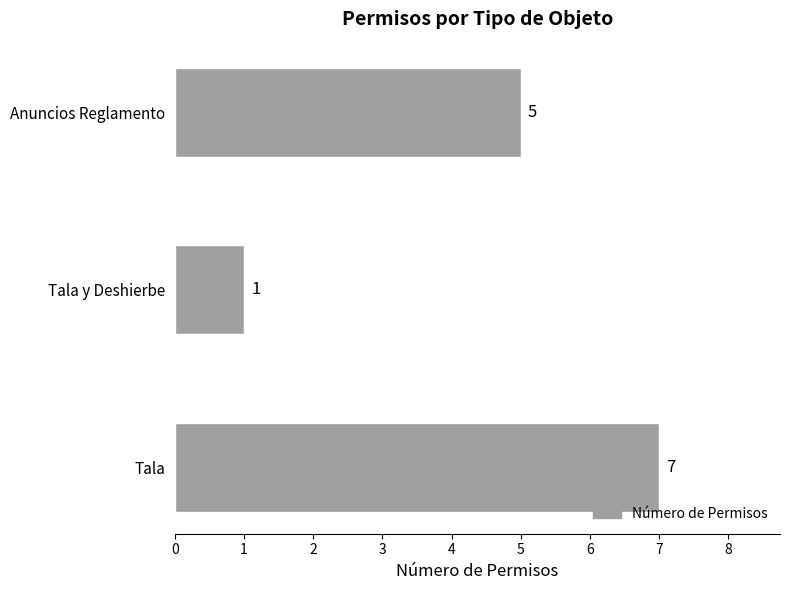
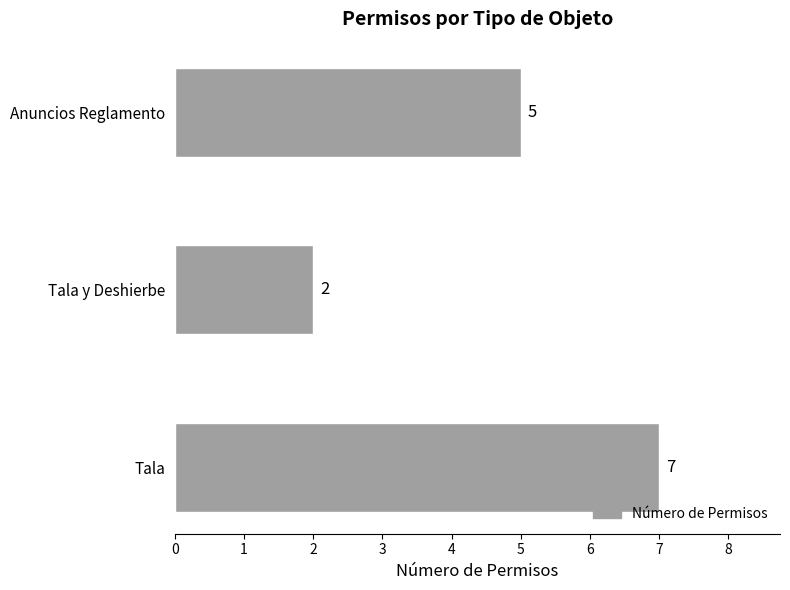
  {
    "Anuncios Reglamento": 5,
-   "Tala y Deshierbe": 1,
+   "Tala y Deshierbe": 2,
    "Tala": 7
  }
